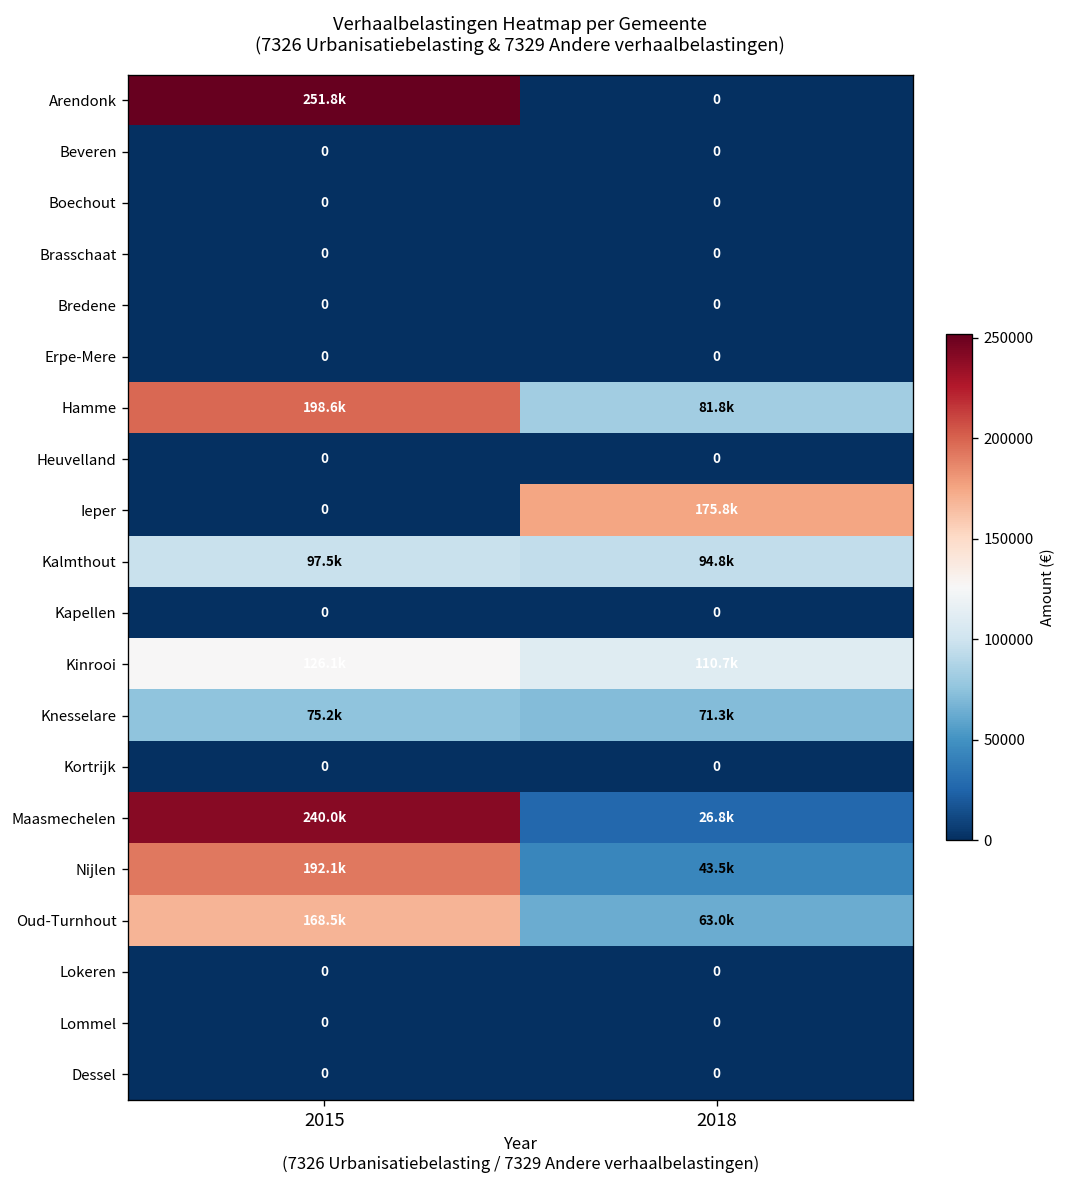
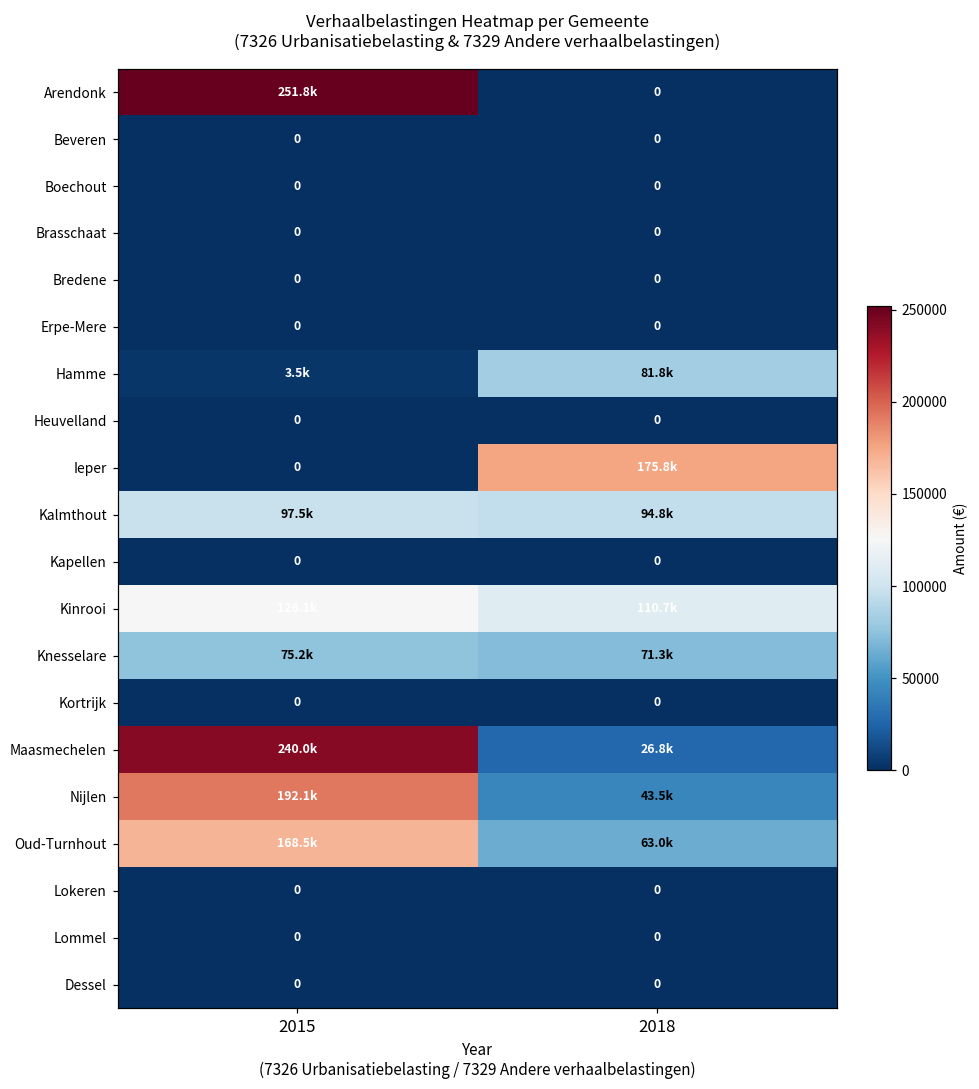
  {
    "Arendonk": {
      "2015": "251.8k",
      "2018": "0"
    },
    "Beveren": {
      "2015": "0",
      "2018": "0"
    },
    "Boechout": {
      "2015": "0",
      "2018": "0"
    },
    "Brasschaat": {
      "2015": "0",
      "2018": "0"
    },
    "Bredene": {
      "2015": "0",
      "2018": "0"
    },
    "Erpe-Mere": {
      "2015": "0",
      "2018": "0"
    },
    "Hamme": {
-     "2015": "198.6k",
+     "2015": "3.5k",
      "2018": "81.8k"
    },
    "Heuvelland": {
      "2015": "0",
      "2018": "0"
    },
    "Ieper": {
      "2015": "0",
      "2018": "175.8k"
    },
    "Kalmthout": {
      "2015": "97.5k",
      "2018": "94.8k"
    },
    "Kapellen": {
      "2015": "0",
      "2018": "0"
    },
    "Knesselare": {
      "2015": "75.2k",
      "2018": "71.3k"
    },
    "Kortrijk": {
      "2015": "0",
      "2018": "0"
    },
    "Maasmechelen": {
      "2015": "240.0k",
      "2018": "26.8k"
    },
    "Nijlen": {
      "2015": "192.1k",
      "2018": "43.5k"
    },
    "Oud-Turnhout": {
      "2015": "168.5k",
      "2018": "63.0k"
    },
    "Lokeren": {
      "2015": "0",
      "2018": "0"
    },
    "Lommel": {
      "2015": "0",
      "2018": "0"
    },
    "Dessel": {
      "2015": "0",
      "2018": "0"
    }
  }
